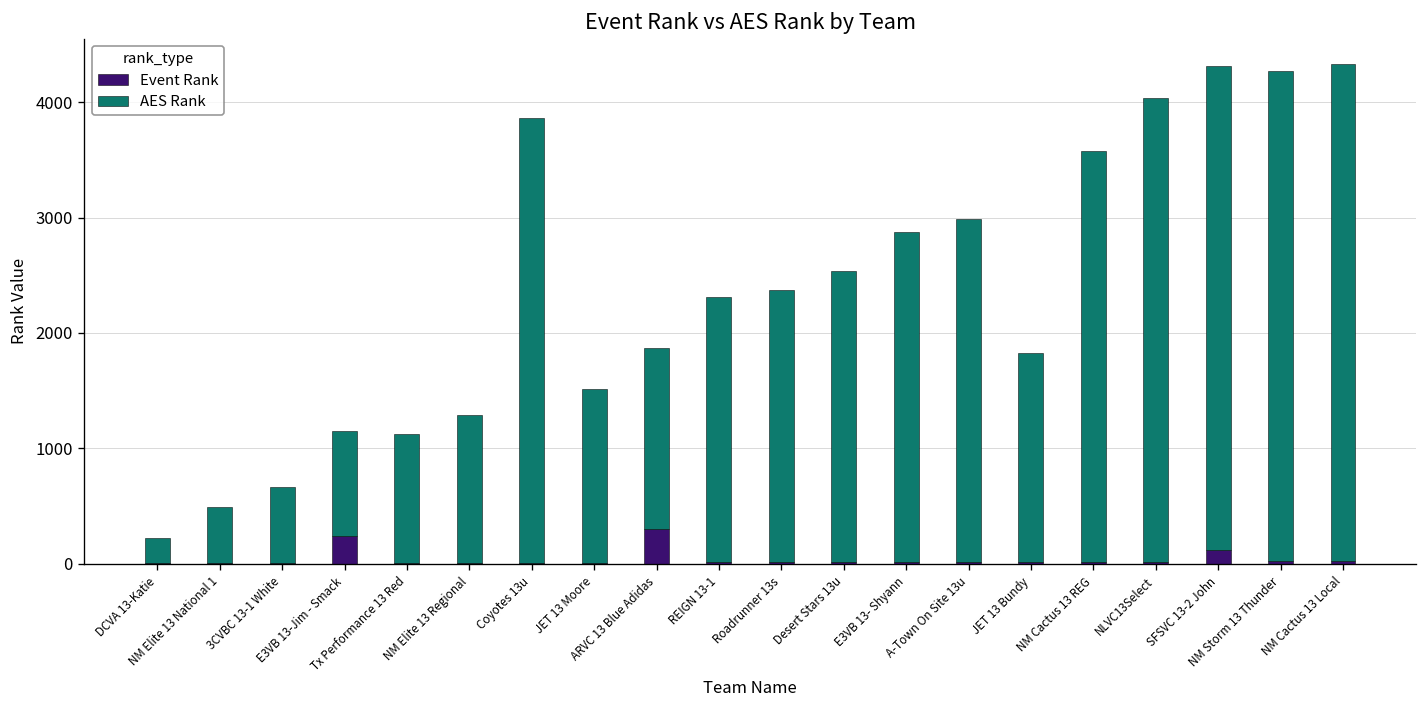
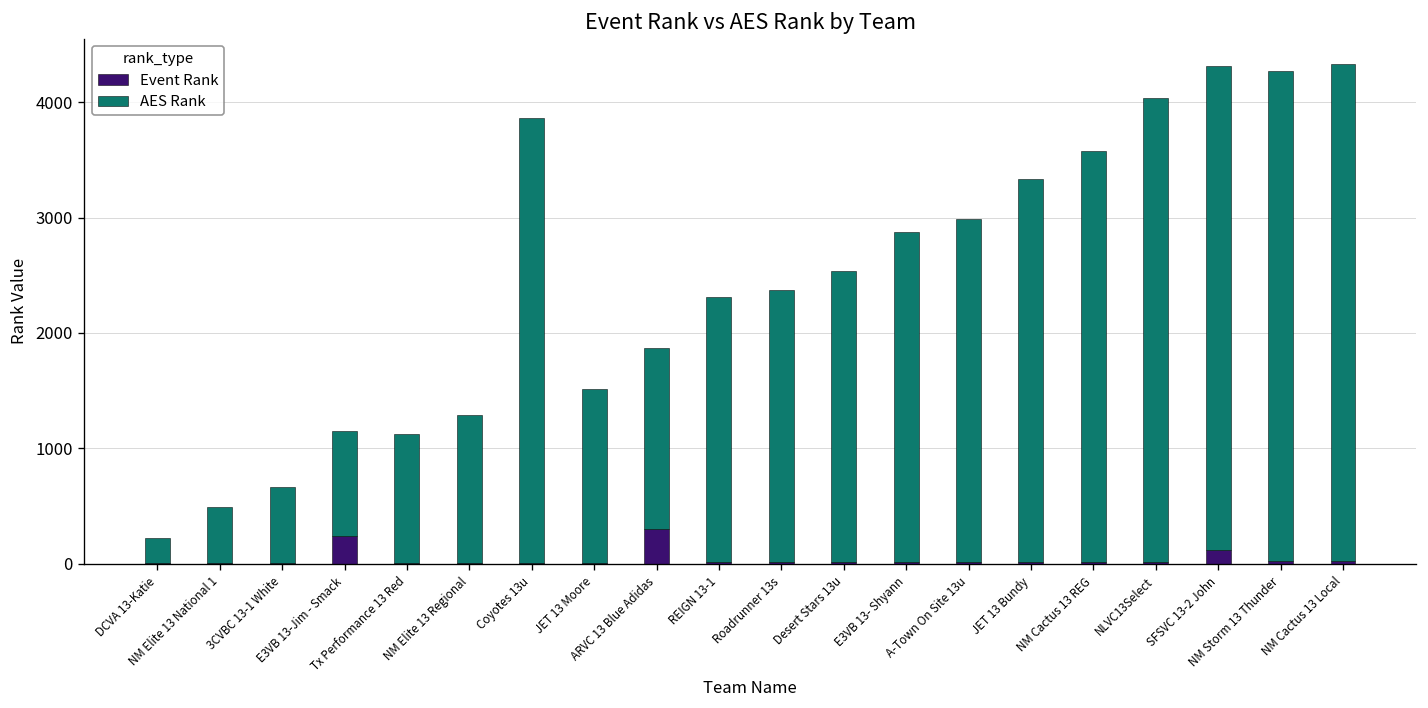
  {
    "Event Rank": {
      "E3VB 13-Jim - Smack": 200,
      "ARVC 13 Blue Adidas": 300,
      "SFSVC 13-2 John": 100
    },
    "AES Rank": {
      "DCVA 13-Katie": 200,
      "NM Elite 13 National 1": 500,
      "3CVBC 13-1 White": 700,
      "E3VB 13-Jim - Smack": 900,
      "Tx Performance 13 Red": 1100,
      "NM Elite 13 Regional": 1300,
      "Coyotes 13u": 3900,
      "JET 13 Moore": 1500,
      "ARVC 13 Blue Adidas": 1600,
      "REIGN 13-1": 2300,
      "Roadrunner 13s": 2400,
      "Desert Stars 13u": 2500,
      "E3VB 13- Shyann": 2900,
      "A-Town On Site 13u": 3000,
-     "JET 13 Bundy": 1800,
+     "JET 13 Bundy": 3300,
      "NM Cactus 13 REG": 3600,
      "NLVC13Select": 4000,
      "SFSVC 13-2 John": 4200,
      "NM Storm 13 Thunder": 4300,
      "NM Cactus 13 Local": 4300
    }
  }
